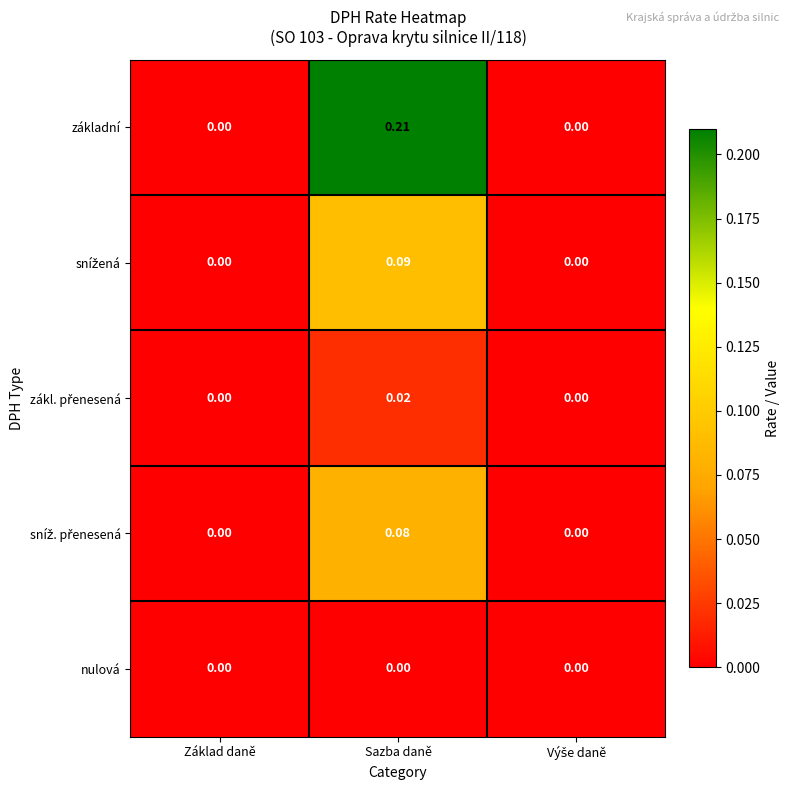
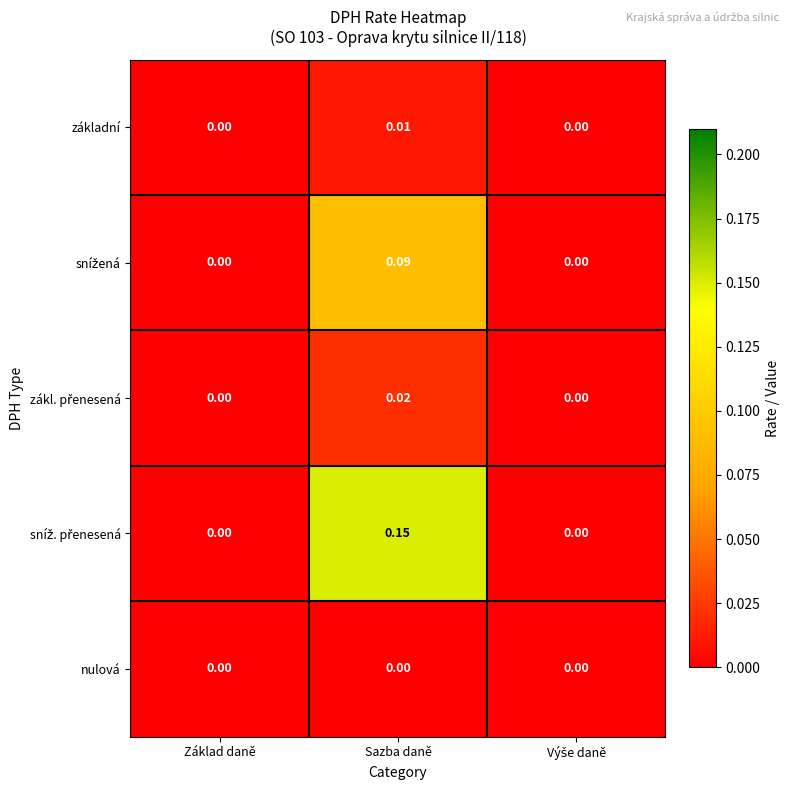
  {
    "základní": {
      "Základ daně": 0.00,
-     "Sazba daně": 0.21,
+     "Sazba daně": 0.01,
      "Výše daně": 0.00
    },
    "snížená": {
      "Základ daně": 0.00,
      "Sazba daně": 0.09,
      "Výše daně": 0.00
    },
    "zákl. přenesená": {
      "Základ daně": 0.00,
      "Sazba daně": 0.02,
      "Výše daně": 0.00
    },
    "sníž. přenesená": {
      "Základ daně": 0.00,
-     "Sazba daně": 0.08,
+     "Sazba daně": 0.15,
      "Výše daně": 0.00
    },
    "nulová": {
      "Základ daně": 0.00,
      "Sazba daně": 0.00,
      "Výše daně": 0.00
    }
  }
